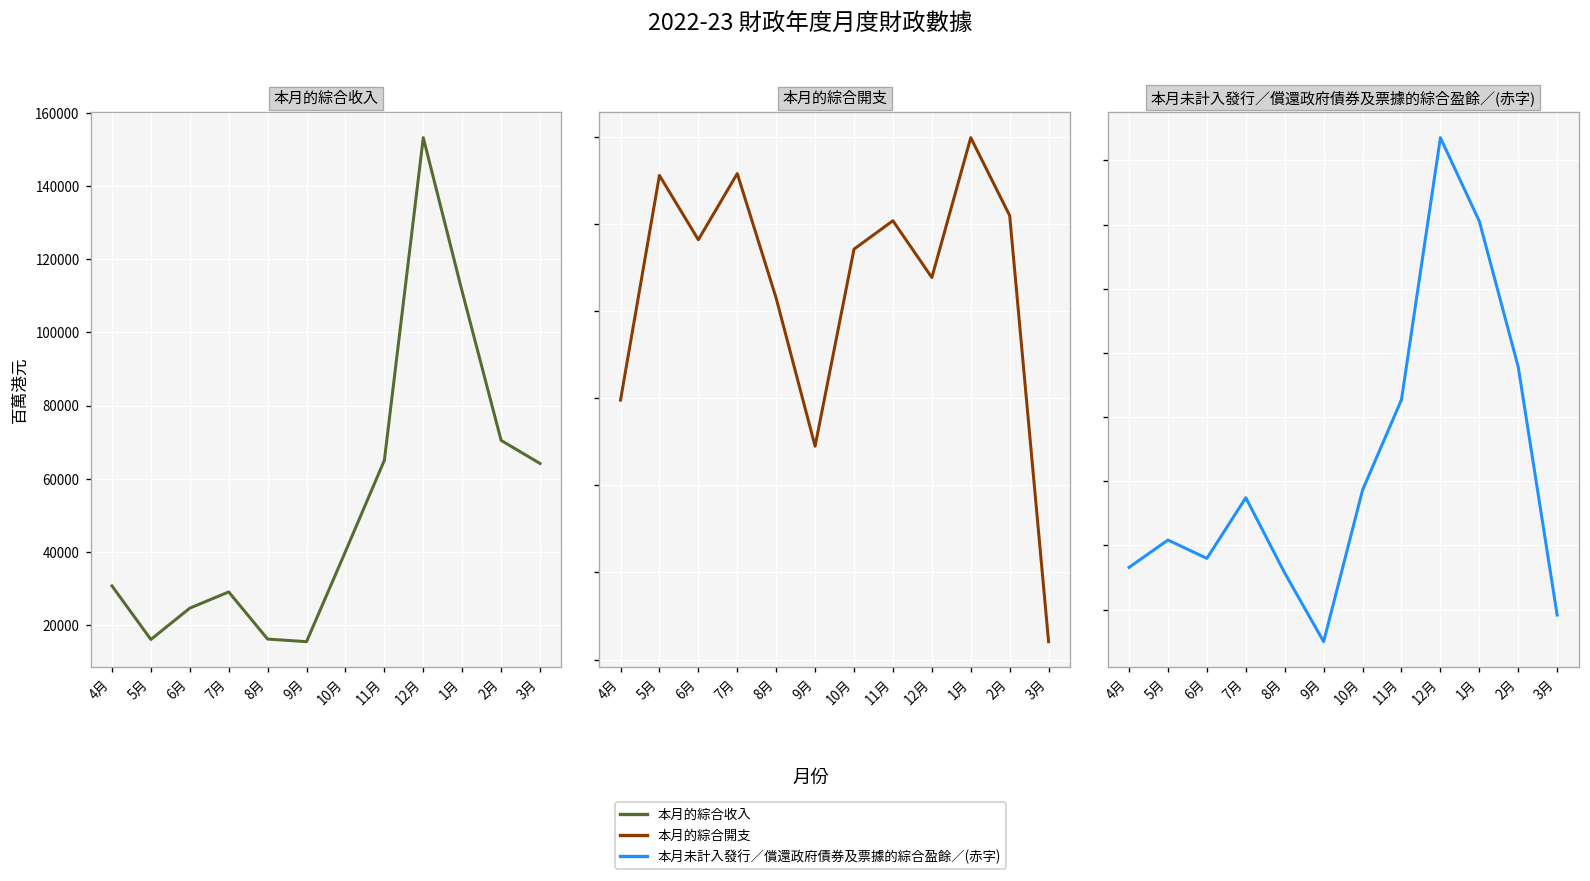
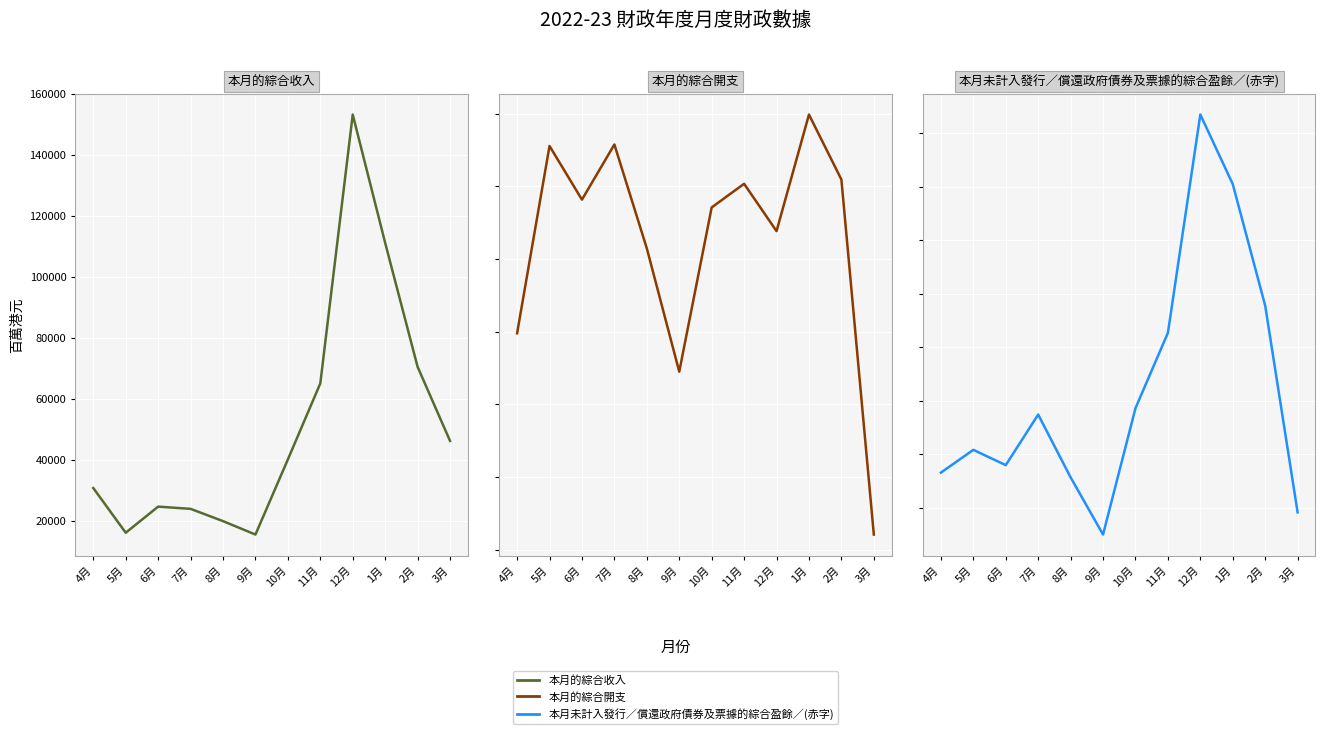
  {
    "本月的綜合收入": {
      "4月": 31000,
      "5月": 16000,
      "6月": 25000,
-     "7月": 29000,
-     "8月": 16000,
+     "7月": 24000,
+     "8月": 20000,
      "9月": 16000,
      "10月": 40000,
      "11月": 65000,
      "12月": 153000,
      "1月": 111000,
      "2月": 70000,
-     "3月": 64000
+     "3月": 46000
    }
  }
